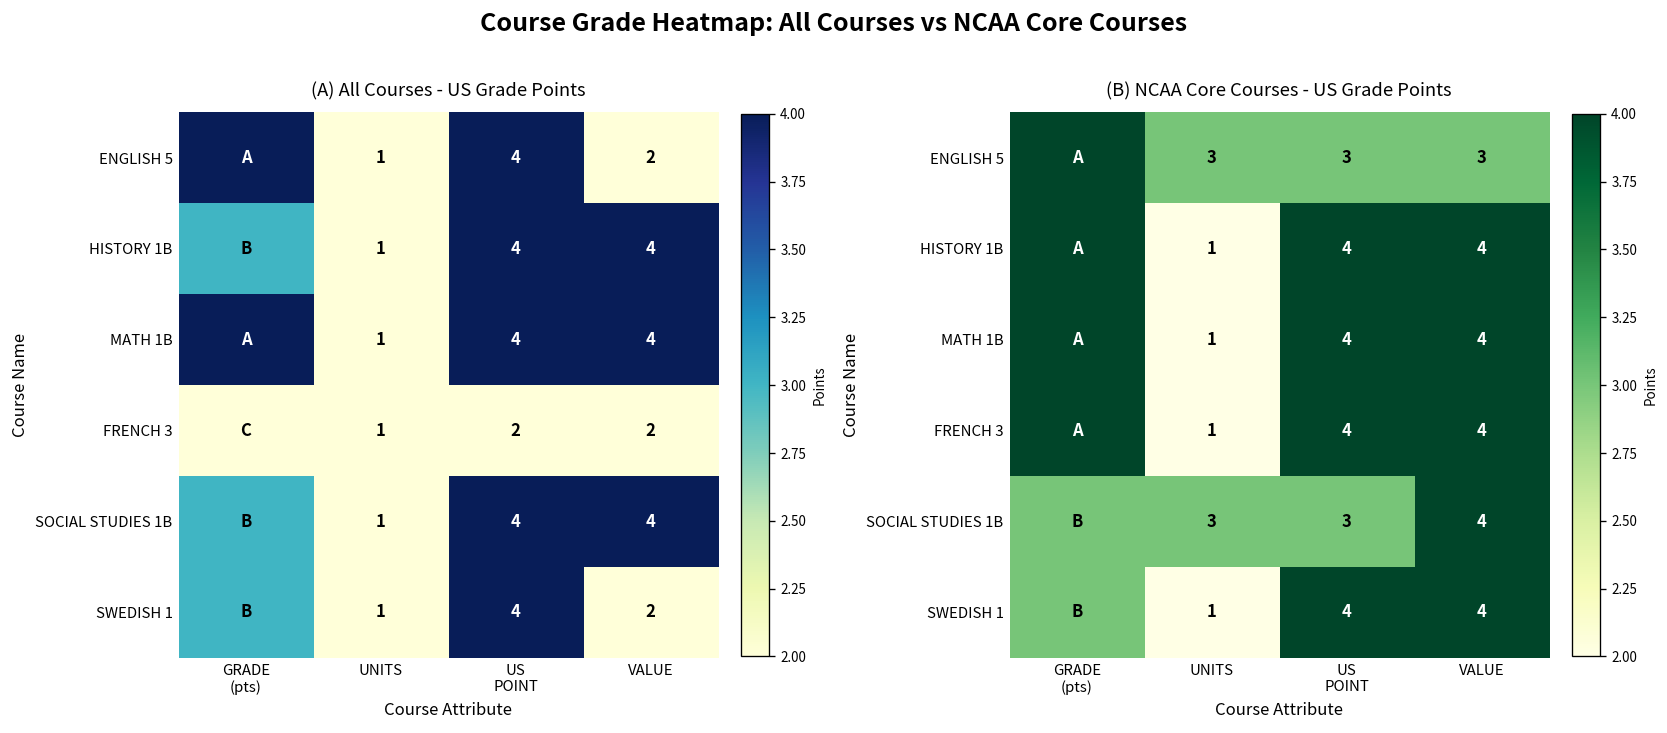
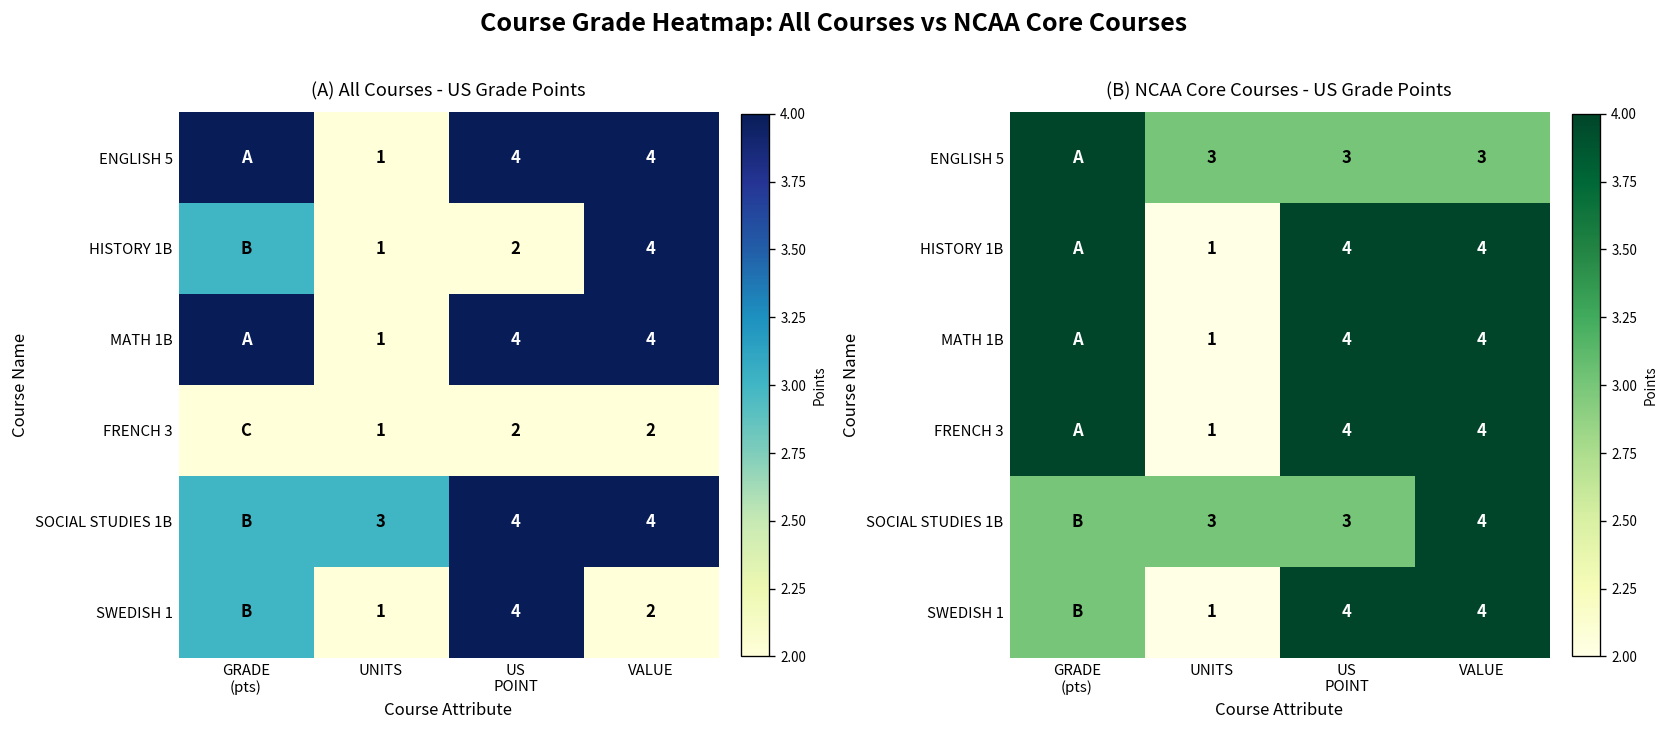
  {
    "(A) All Courses - US Grade Points": {
      "ENGLISH 5": {
        "UNITS": 1,
        "US POINT": 4,
-       "VALUE": 2
+       "VALUE": 4
      },
      "HISTORY 1B": {
        "UNITS": 1,
-       "US POINT": 4,
+       "US POINT": 2,
        "VALUE": 4
      },
      "MATH 1B": {
        "UNITS": 1,
        "US POINT": 4,
        "VALUE": 4
      },
      "FRENCH 3": {
        "UNITS": 1,
        "US POINT": 2,
        "VALUE": 2
      },
      "SOCIAL STUDIES 1B": {
-       "UNITS": 1,
+       "UNITS": 3,
        "US POINT": 4,
        "VALUE": 4
      },
      "SWEDISH 1": {
        "UNITS": 1,
        "US POINT": 4,
        "VALUE": 2
      }
    },
    "(B) NCAA Core Courses - US Grade Points": {
      "ENGLISH 5": {
        "UNITS": 3,
        "US POINT": 3,
        "VALUE": 3
      },
      "HISTORY 1B": {
        "UNITS": 1,
        "US POINT": 4,
        "VALUE": 4
      },
      "MATH 1B": {
        "UNITS": 1,
        "US POINT": 4,
        "VALUE": 4
      },
      "FRENCH 3": {
        "UNITS": 1,
        "US POINT": 4,
        "VALUE": 4
      },
      "SOCIAL STUDIES 1B": {
        "UNITS": 3,
        "US POINT": 3,
        "VALUE": 4
      },
      "SWEDISH 1": {
        "UNITS": 1,
        "US POINT": 4,
        "VALUE": 4
      }
    }
  }
